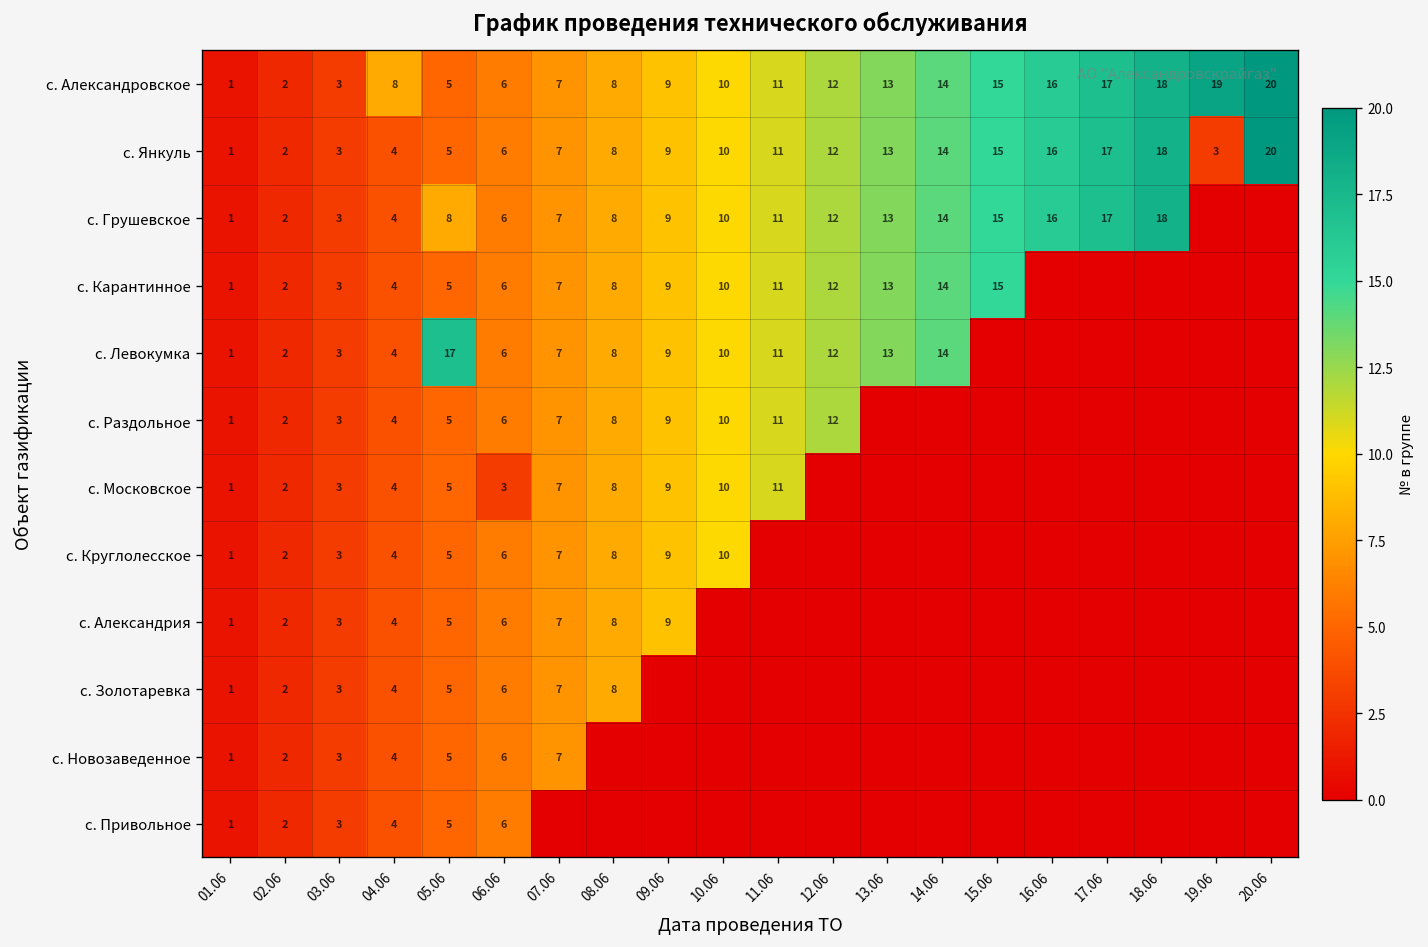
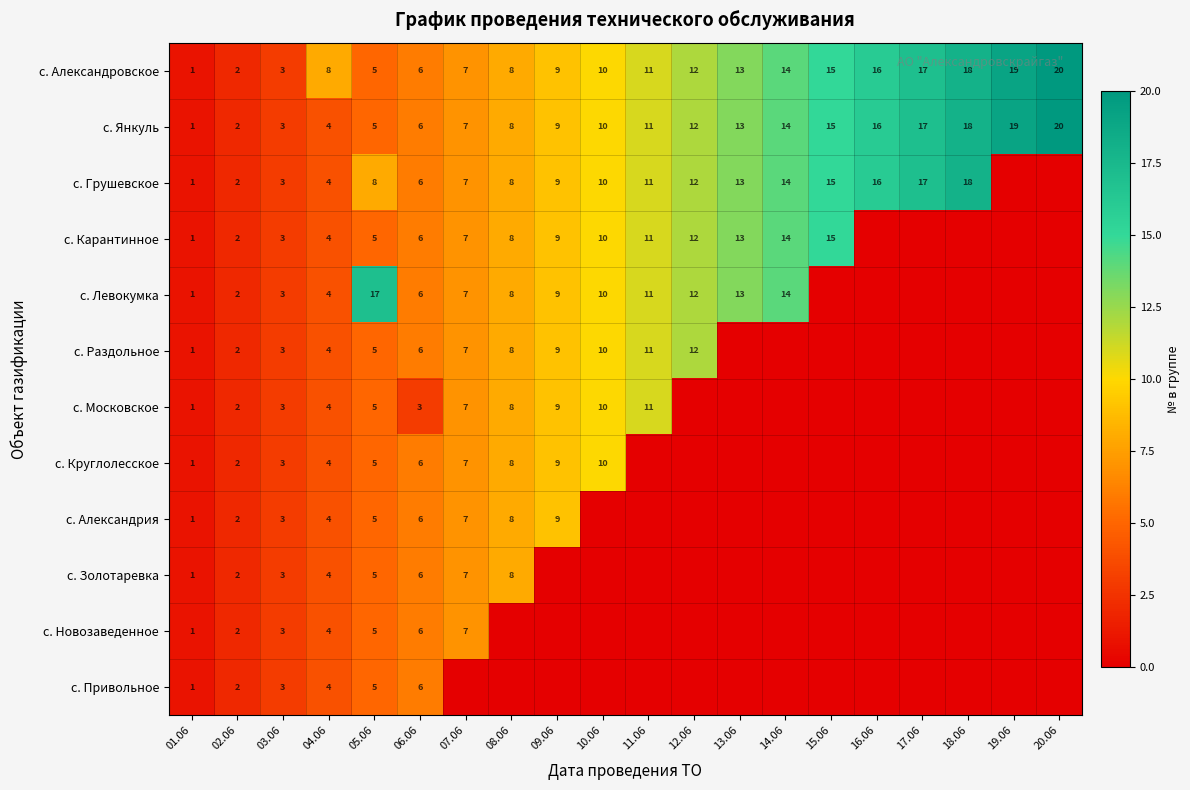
  {
    "с. Александровское": {
      "01.06": 1,
      "02.06": 2,
      "03.06": 3,
      "04.06": 8,
      "05.06": 5,
      "06.06": 6,
      "07.06": 7,
      "08.06": 8,
      "09.06": 9,
      "10.06": 10,
      "11.06": 11,
      "12.06": 12,
      "13.06": 13,
      "14.06": 14,
      "15.06": 15,
      "16.06": 16
    },
    "с. Янкуль": {
      "01.06": 1,
      "02.06": 2,
      "03.06": 3,
      "04.06": 4,
      "05.06": 5,
      "06.06": 6,
      "07.06": 7,
      "08.06": 8,
      "09.06": 9,
      "10.06": 10,
      "11.06": 11,
      "12.06": 12,
      "13.06": 13,
      "14.06": 14,
      "15.06": 15,
      "16.06": 16,
      "17.06": 17,
      "18.06": 18,
-     "19.06": 3,
+     "19.06": 19,
      "20.06": 20
    },
    "с. Грушевское": {
      "01.06": 1,
      "02.06": 2,
      "03.06": 3,
      "04.06": 4,
      "05.06": 8,
      "06.06": 6,
      "07.06": 7,
      "08.06": 8,
      "09.06": 9,
      "10.06": 10,
      "11.06": 11,
      "12.06": 12,
      "13.06": 13,
      "14.06": 14,
      "15.06": 15,
      "16.06": 16,
      "17.06": 17,
      "18.06": 18
    },
    "с. Карантинное": {
      "01.06": 1,
      "02.06": 2,
      "03.06": 3,
      "04.06": 4,
      "05.06": 5,
      "06.06": 6,
      "07.06": 7,
      "08.06": 8,
      "09.06": 9,
      "10.06": 10,
      "11.06": 11,
      "12.06": 12,
      "13.06": 13,
      "14.06": 14,
      "15.06": 15
    },
    "с. Левокумка": {
      "01.06": 1,
      "02.06": 2,
      "03.06": 3,
      "04.06": 4,
      "05.06": 17,
      "06.06": 6,
      "07.06": 7,
      "08.06": 8,
      "09.06": 9,
      "10.06": 10,
      "11.06": 11,
      "12.06": 12,
      "13.06": 13,
      "14.06": 14
    },
    "с. Раздольное": {
      "01.06": 1,
      "02.06": 2,
      "03.06": 3,
      "04.06": 4,
      "05.06": 5,
      "06.06": 6,
      "07.06": 7,
      "08.06": 8,
      "09.06": 9,
      "10.06": 10,
      "11.06": 11,
      "12.06": 12
    },
    "с. Московское": {
      "01.06": 1,
      "02.06": 2,
      "03.06": 3,
      "04.06": 4,
      "05.06": 5,
      "06.06": 3,
      "07.06": 7,
      "08.06": 8,
      "09.06": 9,
      "10.06": 10,
      "11.06": 11
    },
    "с. Круглолесское": {
      "01.06": 1,
      "02.06": 2,
      "03.06": 3,
      "04.06": 4,
      "05.06": 5,
      "06.06": 6,
      "07.06": 7,
      "08.06": 8,
      "09.06": 9,
      "10.06": 10
    },
    "с. Александрия": {
      "01.06": 1,
      "02.06": 2,
      "03.06": 3,
      "04.06": 4,
      "05.06": 5,
      "06.06": 6,
      "07.06": 7,
      "08.06": 8,
      "09.06": 9
    },
    "с. Золотаревка": {
      "01.06": 1,
      "02.06": 2,
      "03.06": 3,
      "04.06": 4,
      "05.06": 5,
      "06.06": 6,
      "07.06": 7,
      "08.06": 8
    },
    "с. Новозаведенное": {
      "01.06": 1,
      "02.06": 2,
      "03.06": 3,
      "04.06": 4,
      "05.06": 5,
      "06.06": 6,
      "07.06": 7
    },
    "с. Привольное": {
      "01.06": 1,
      "02.06": 2,
      "03.06": 3,
      "04.06": 4,
      "05.06": 5,
      "06.06": 6
    }
  }
